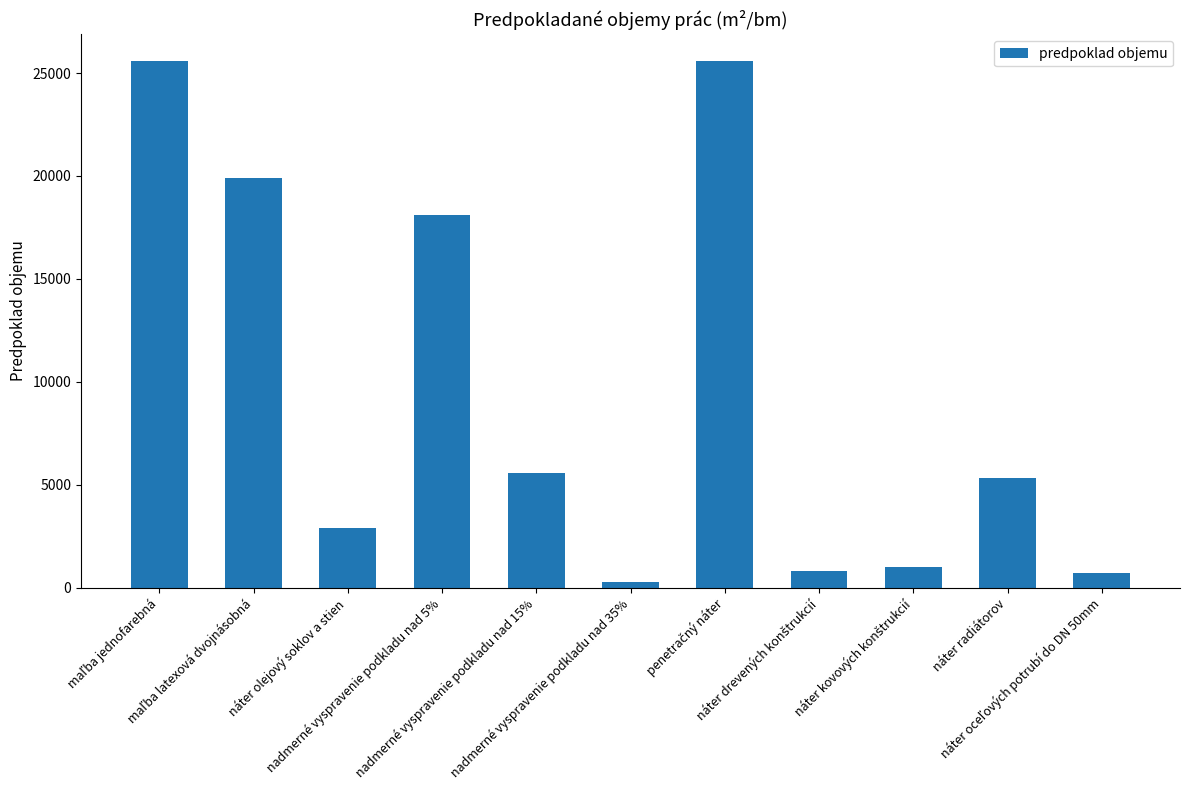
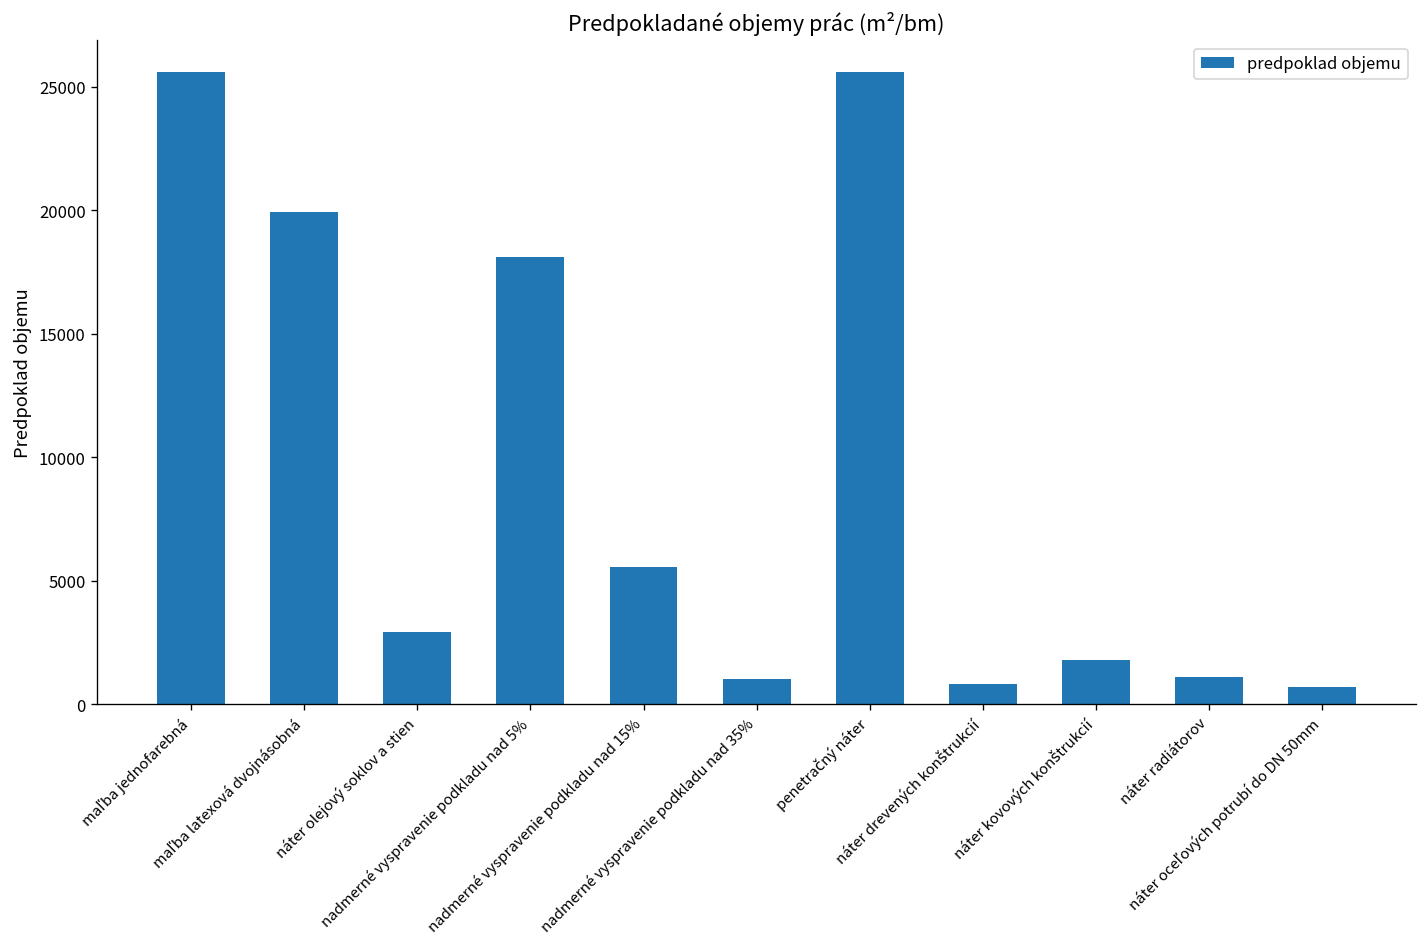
  {
    "maľba jednofarebná": 25600,
    "maľba latexová dvojnásobná": 19900,
    "náter olejový soklov a stien": 2900,
    "nadmerné vyspravenie podkladu nad 5%": 18100,
    "nadmerné vyspravenie podkladu nad 15%": 5600,
-   "nadmerné vyspravenie podkladu nad 35%": 300,
+   "nadmerné vyspravenie podkladu nad 35%": 1000,
    "penetračný náter": 25600,
    "náter drevených konštrukcií": 800,
-   "náter kovových konštrukcií": 1000,
-   "náter radiátorov": 5300,
+   "náter kovových konštrukcií": 1800,
+   "náter radiátorov": 1100,
    "náter oceľových potrubí do DN 50mm": 700
  }
